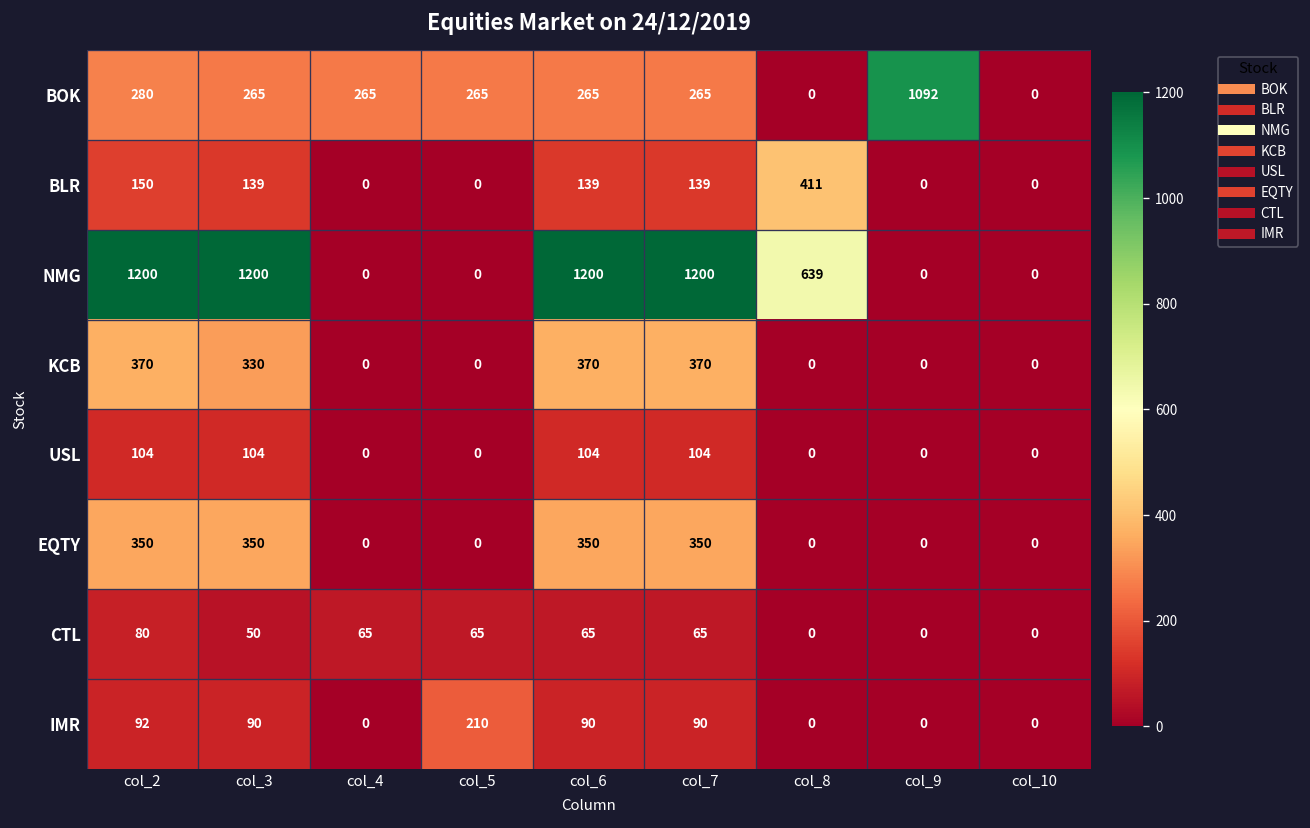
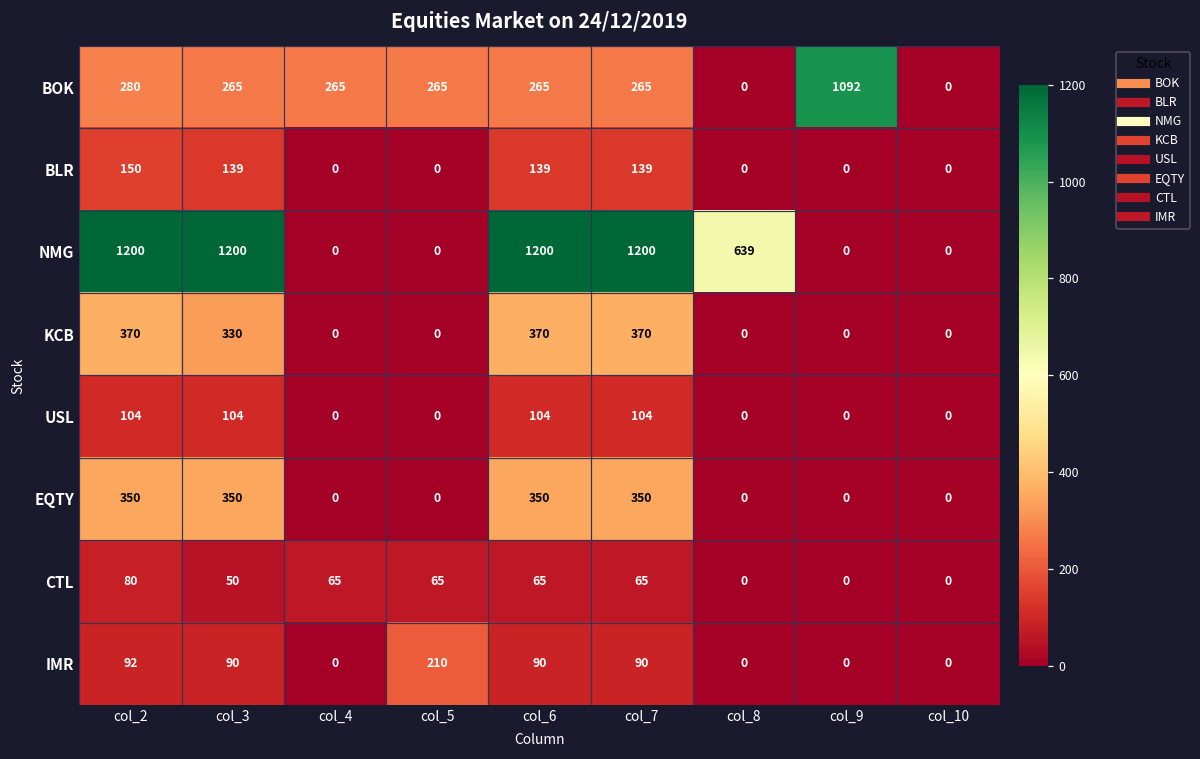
  {
    "BOK": {
      "col_2": 280,
      "col_3": 265,
      "col_4": 265,
      "col_5": 265,
      "col_6": 265,
      "col_7": 265,
      "col_8": 0,
      "col_9": 1092,
      "col_10": 0
    },
    "BLR": {
      "col_2": 150,
      "col_3": 139,
      "col_4": 0,
      "col_5": 0,
      "col_6": 139,
      "col_7": 139,
-     "col_8": 411,
+     "col_8": 0,
      "col_9": 0,
      "col_10": 0
    },
    "NMG": {
      "col_2": 1200,
      "col_3": 1200,
      "col_4": 0,
      "col_5": 0,
      "col_6": 1200,
      "col_7": 1200,
      "col_8": 639,
      "col_9": 0,
      "col_10": 0
    },
    "KCB": {
      "col_2": 370,
      "col_3": 330,
      "col_4": 0,
      "col_5": 0,
      "col_6": 370,
      "col_7": 370,
      "col_8": 0,
      "col_9": 0,
      "col_10": 0
    },
    "USL": {
      "col_2": 104,
      "col_3": 104,
      "col_4": 0,
      "col_5": 0,
      "col_6": 104,
      "col_7": 104,
      "col_8": 0,
      "col_9": 0,
      "col_10": 0
    },
    "EQTY": {
      "col_2": 350,
      "col_3": 350,
      "col_4": 0,
      "col_5": 0,
      "col_6": 350,
      "col_7": 350,
      "col_8": 0,
      "col_9": 0,
      "col_10": 0
    },
    "CTL": {
      "col_2": 80,
      "col_3": 50,
      "col_4": 65,
      "col_5": 65,
      "col_6": 65,
      "col_7": 65,
      "col_8": 0,
      "col_9": 0,
      "col_10": 0
    },
    "IMR": {
      "col_2": 92,
      "col_3": 90,
      "col_4": 0,
      "col_5": 210,
      "col_6": 90,
      "col_7": 90,
      "col_8": 0,
      "col_9": 0,
      "col_10": 0
    }
  }
